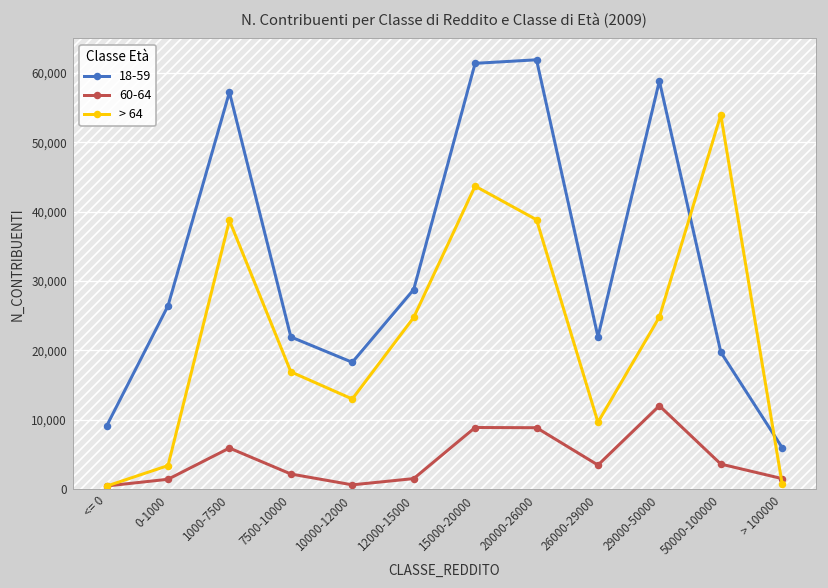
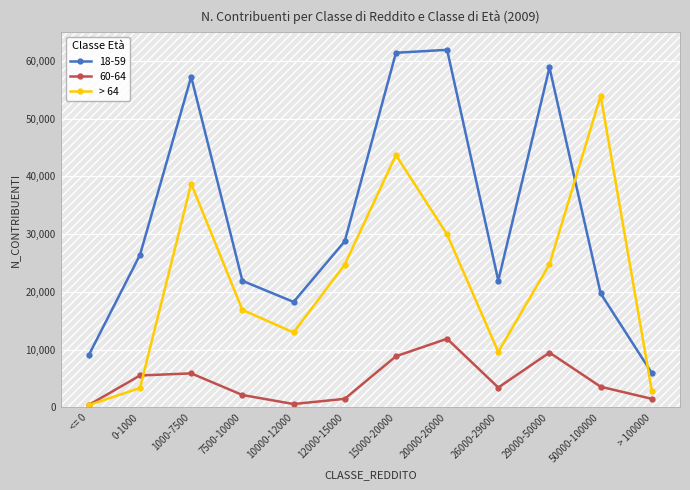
  {
    "18-59": {
      "<= 0": "9,000",
      "0-1000": "26,000",
      "1000-7500": "57,000",
      "7500-10000": "22,000",
      "10000-12000": "18,000",
      "12000-15000": "29,000",
      "15000-20000": "61,000",
      "20000-26000": "62,000",
      "26000-29000": "22,000",
      "29000-50000": "59,000",
      "50000-100000": "20,000",
      "> 100000": "6,000"
    },
    "60-64": {
-     "0-1000": "1,000",
+     "0-1000": "6,000",
      "1000-7500": "6,000",
      "7500-10000": "2,000",
      "10000-12000": "1,000",
      "12000-15000": "1,000",
      "15000-20000": "9,000",
-     "20000-26000": "9,000",
+     "20000-26000": "12,000",
      "26000-29000": "3,000",
-     "29000-50000": "12,000",
+     "29000-50000": "9,000",
      "50000-100000": "4,000",
      "> 100000": "1,000"
    },
    "> 64": {
      "0-1000": "3,000",
      "1000-7500": "39,000",
      "7500-10000": "17,000",
      "10000-12000": "13,000",
      "12000-15000": "25,000",
      "15000-20000": "44,000",
-     "20000-26000": "39,000",
+     "20000-26000": "30,000",
      "26000-29000": "10,000",
      "29000-50000": "25,000",
      "50000-100000": "54,000",
-     "> 100000": "1,000"
+     "> 100000": "3,000"
    }
  }
